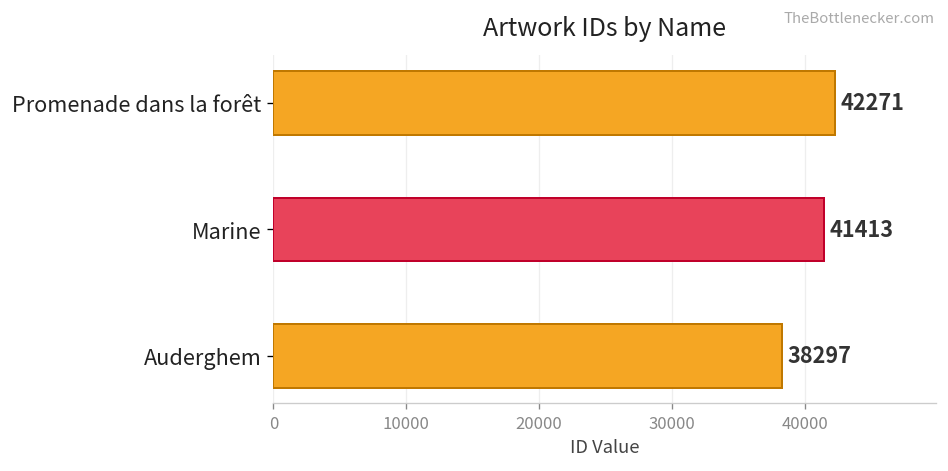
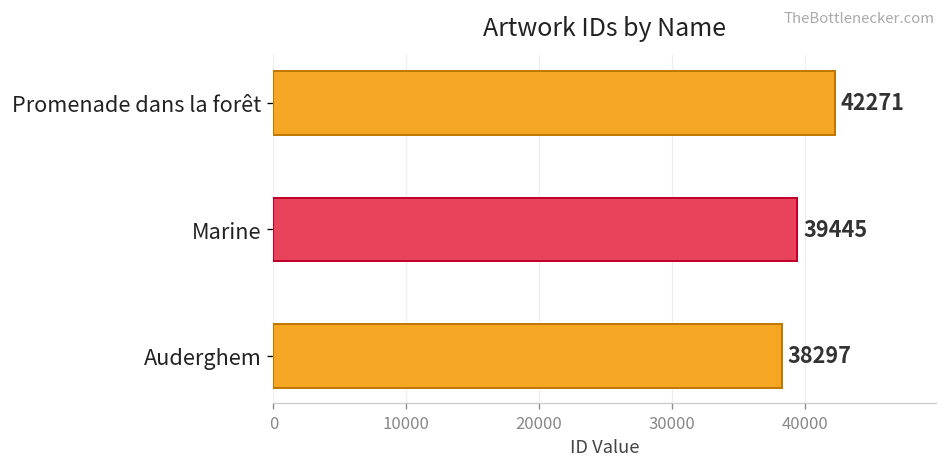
  {
    "Promenade dans la forêt": 42271,
-   "Marine": 41413,
+   "Marine": 39445,
    "Auderghem": 38297
  }
